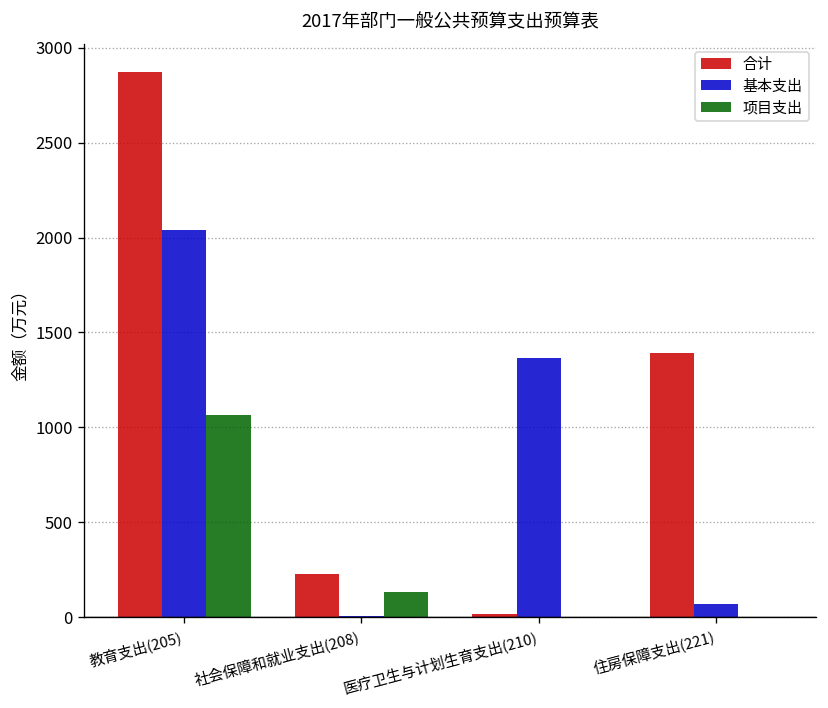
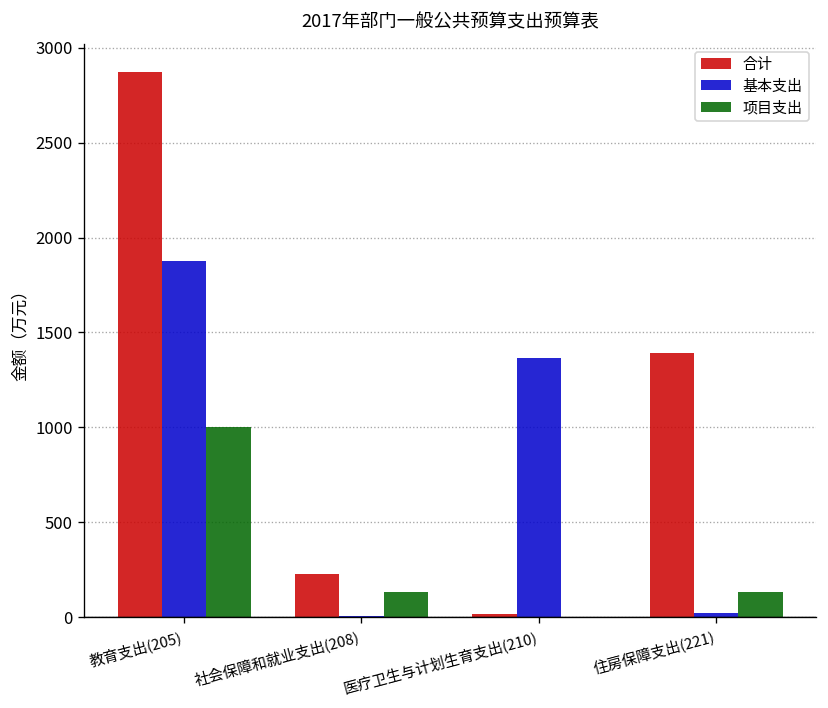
  {
    "合计": {
      "教育支出(205)": 2870,
      "社会保障和就业支出(208)": 230,
      "医疗卫生与计划生育支出(210)": 20,
      "住房保障支出(221)": 1390
    },
    "基本支出": {
-     "教育支出(205)": 2040,
+     "教育支出(205)": 1870,
      "医疗卫生与计划生育支出(210)": 1370,
-     "住房保障支出(221)": 70
+     "住房保障支出(221)": 20
    },
    "项目支出": {
-     "教育支出(205)": 1070,
+     "教育支出(205)": 1000,
      "社会保障和就业支出(208)": 130,
      "医疗卫生与计划生育支出(210)": 0,
-     "住房保障支出(221)": 0
+     "住房保障支出(221)": 130
    }
  }
